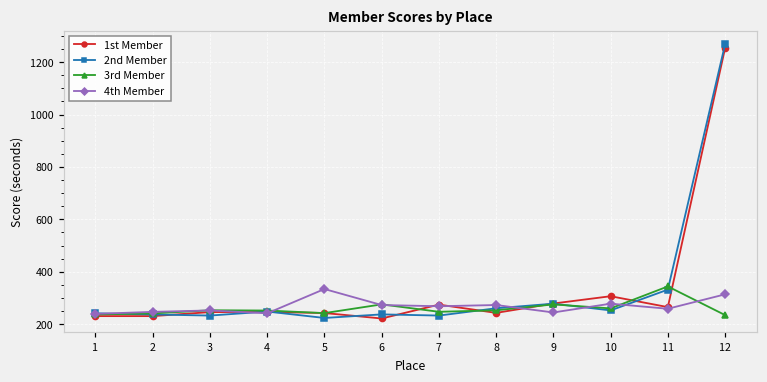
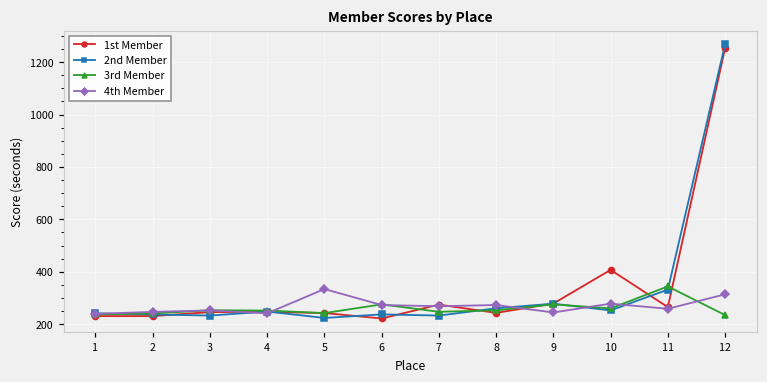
  {
    "1st Member": {
      "6": 220,
-     "10": 310,
+     "10": 410,
      "12": 1250
    },
    "2nd Member": {
      "3": 230,
      "5": 220,
      "6": 240,
      "7": 230,
      "11": 330,
      "12": 1270
    },
    "3rd Member": {
      "7": 250,
      "11": 340,
      "12": 230
    },
    "4th Member": {
      "5": 330,
      "8": 270,
      "9": 240,
      "10": 280,
      "12": 310
    }
  }
